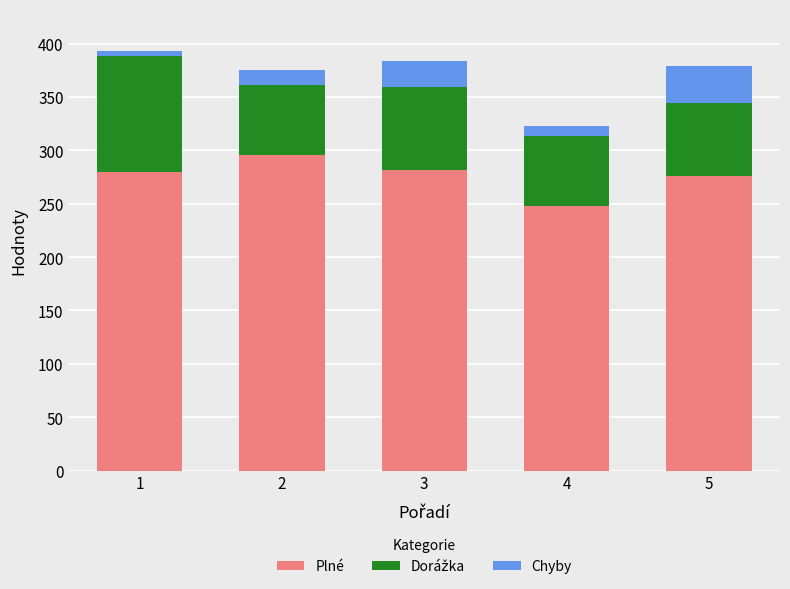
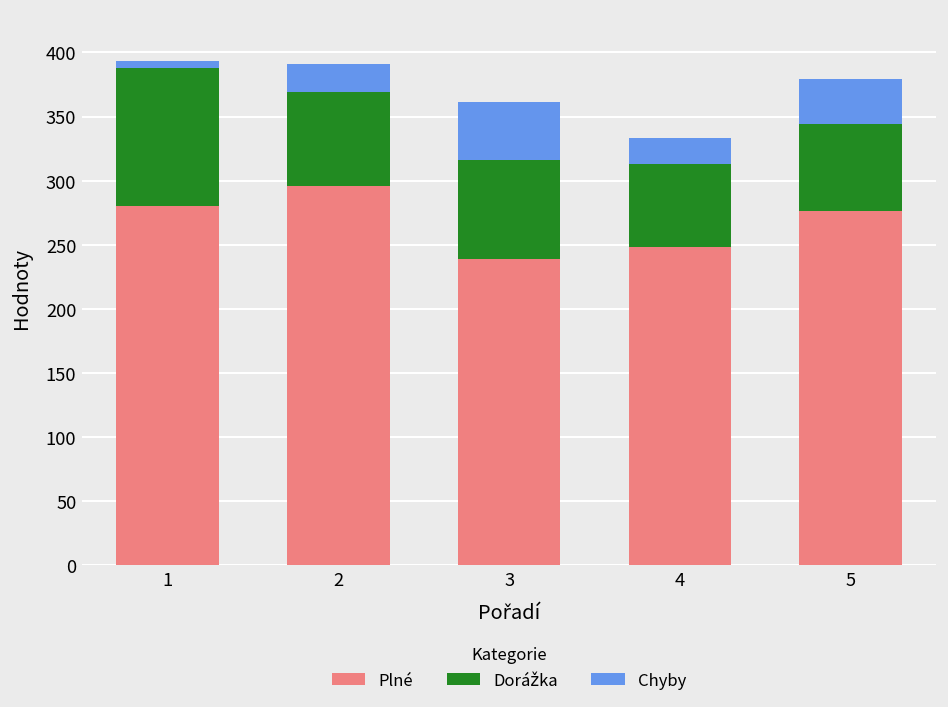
  {
    "Plné": {
      "1": 280,
      "2": 296,
-     "3": 282,
+     "3": 239,
      "4": 248,
      "5": 276
    },
    "Dorážka": {
      "1": 108,
-     "2": 65,
+     "2": 73,
      "3": 77,
      "4": 65,
      "5": 68
    },
    "Chyby": {
      "1": 5,
-     "2": 14,
-     "3": 25,
-     "4": 10,
+     "2": 22,
+     "3": 45,
+     "4": 20,
      "5": 35
    }
  }
